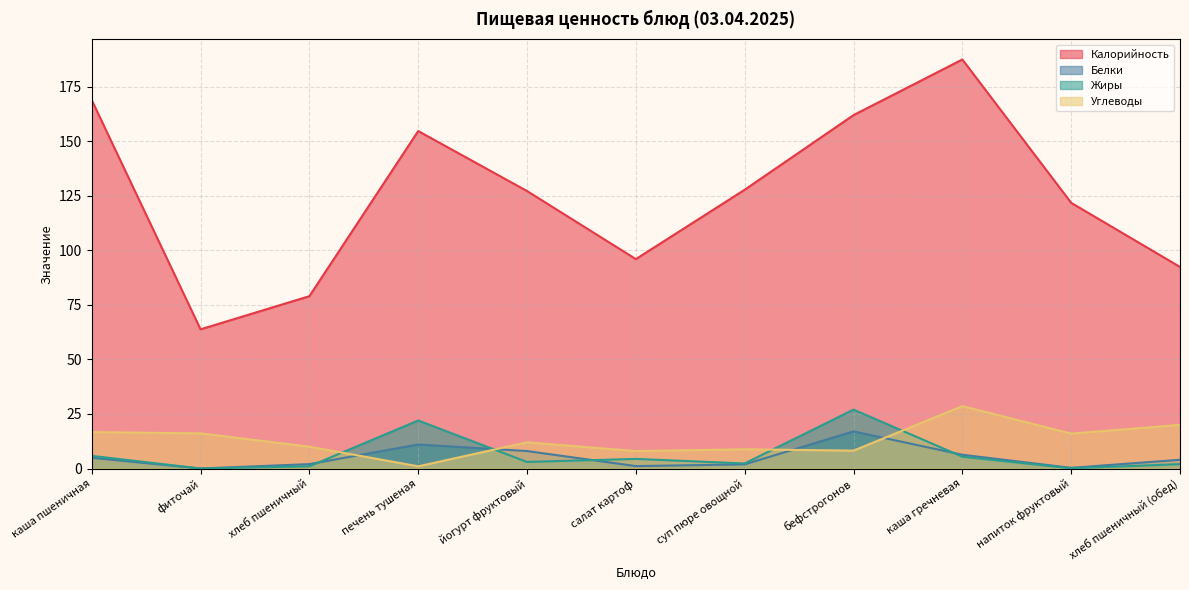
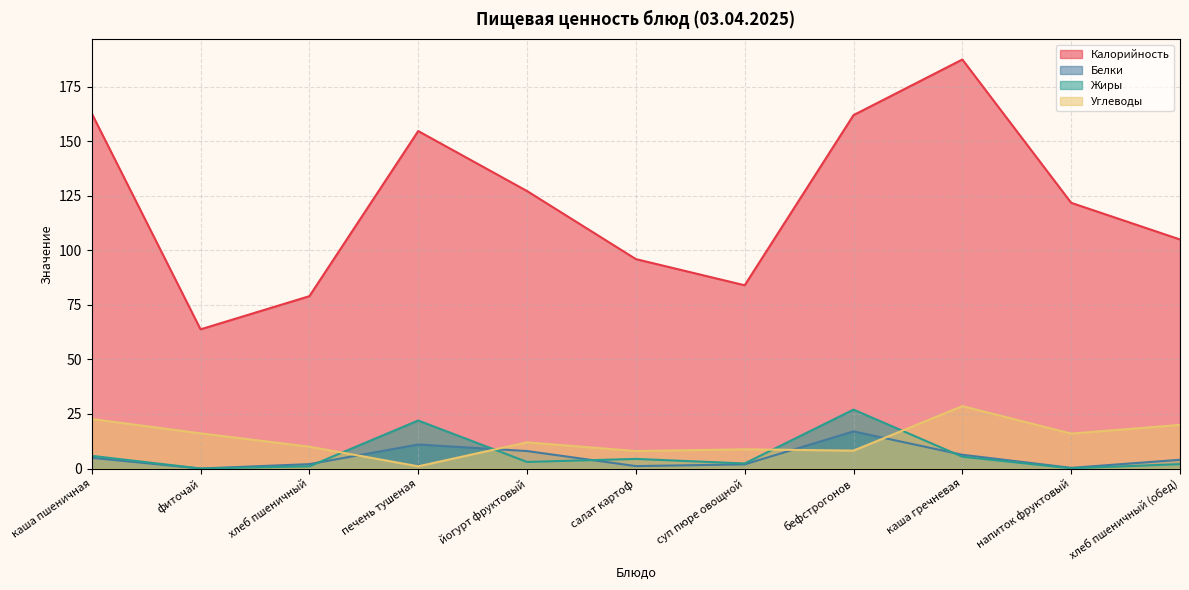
  {
    "Калорийность": {
-     "каша пшеничная": 169,
+     "каша пшеничная": 163,
      "фиточай": 64,
      "хлеб пшеничный": 79,
      "печень тушеная": 155,
      "йогурт фруктовый": 127,
      "салат картоф": 96,
-     "суп пюре овощной": 128,
+     "суп пюре овощной": 84,
      "бефстрогонов": 162,
      "каша гречневая": 188,
      "напиток фруктовый": 122,
-     "хлеб пшеничный (обед)": 92
+     "хлеб пшеничный (обед)": 105
    },
    "Углеводы": {
-     "каша пшеничная": 17,
+     "каша пшеничная": 23,
      "фиточай": 16,
      "хлеб пшеничный": 10,
      "печень тушеная": 1,
      "йогурт фруктовый": 12,
      "салат картоф": 8,
      "суп пюре овощной": 9,
      "бефстрогонов": 8,
      "каша гречневая": 29,
      "напиток фруктовый": 16,
      "хлеб пшеничный (обед)": 20
    }
  }
